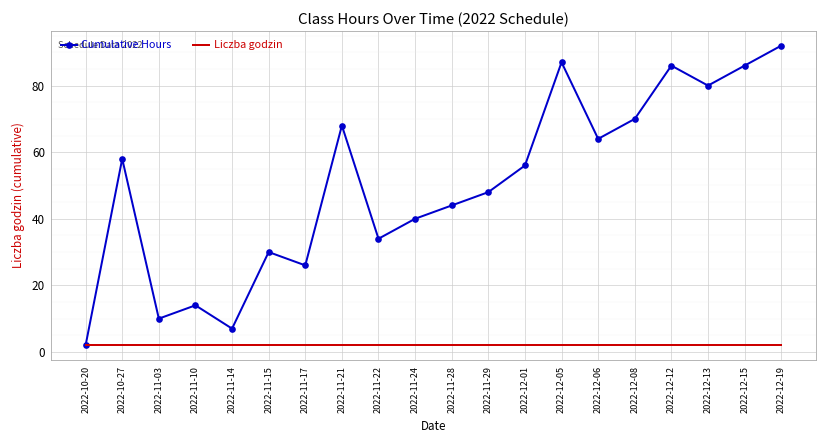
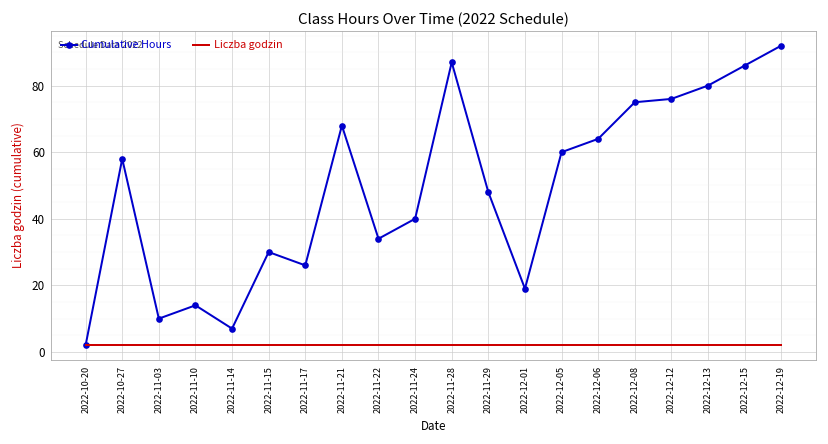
  {
    "Cumulative Hours": {
      "2022-10-27": 58,
      "2022-11-03": 10,
      "2022-11-10": 14,
      "2022-11-14": 7,
      "2022-11-15": 30,
      "2022-11-17": 26,
      "2022-11-21": 68,
      "2022-11-22": 34,
      "2022-11-24": 40,
-     "2022-11-28": 44,
+     "2022-11-28": 87,
      "2022-11-29": 48,
-     "2022-12-01": 56,
-     "2022-12-05": 87,
+     "2022-12-01": 19,
+     "2022-12-05": 60,
      "2022-12-06": 64,
-     "2022-12-08": 70,
-     "2022-12-12": 86,
+     "2022-12-08": 75,
+     "2022-12-12": 76,
      "2022-12-13": 80,
      "2022-12-15": 86,
      "2022-12-19": 92
    },
    "Liczba godzin": {
      "2022-10-27": 2,
      "2022-11-03": 2,
      "2022-11-10": 2,
      "2022-11-14": 2,
      "2022-11-15": 2,
      "2022-11-17": 2,
      "2022-11-21": 2,
      "2022-11-22": 2,
      "2022-11-24": 2,
      "2022-11-28": 2,
      "2022-11-29": 2,
      "2022-12-01": 2,
      "2022-12-05": 2,
      "2022-12-06": 2,
      "2022-12-08": 2,
      "2022-12-12": 2,
      "2022-12-13": 2,
      "2022-12-15": 2,
      "2022-12-19": 2
    }
  }
